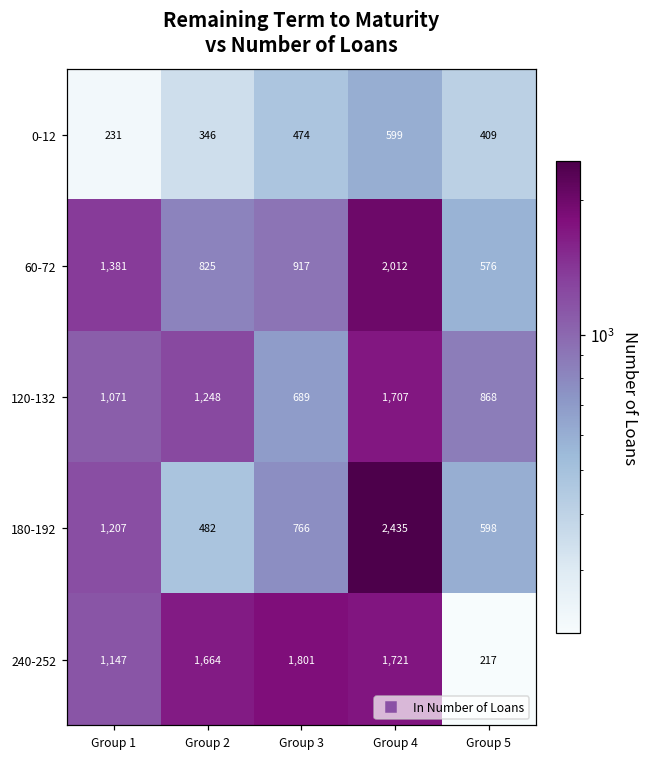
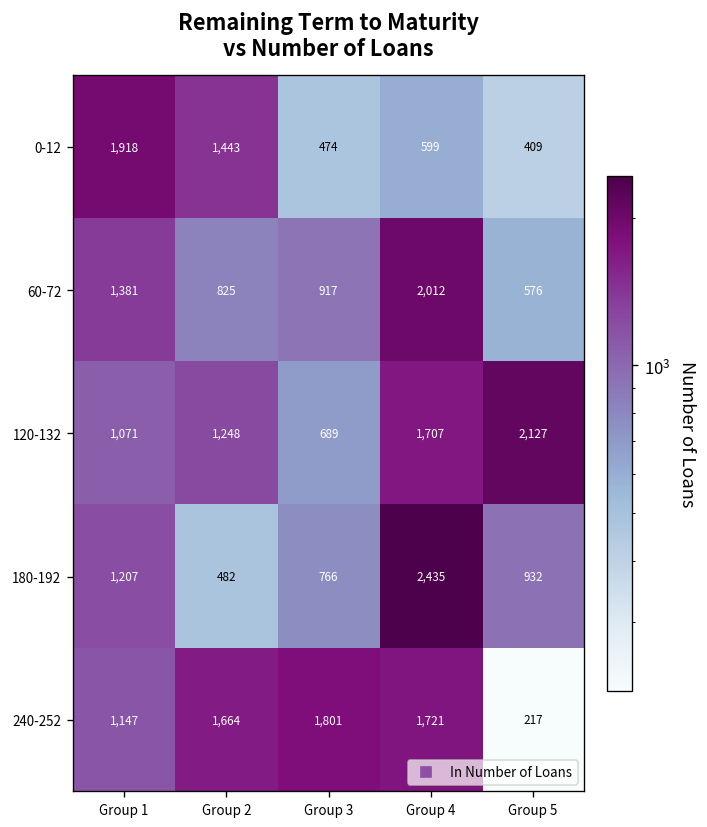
  {
    "0-12": {
-     "Group 1": "231",
-     "Group 2": "346",
+     "Group 1": "1,918",
+     "Group 2": "1,443",
      "Group 3": "474",
      "Group 4": "599",
      "Group 5": "409"
    },
    "60-72": {
      "Group 1": "1,381",
      "Group 2": "825",
      "Group 3": "917",
      "Group 4": "2,012",
      "Group 5": "576"
    },
    "120-132": {
      "Group 1": "1,071",
      "Group 2": "1,248",
      "Group 3": "689",
      "Group 4": "1,707",
-     "Group 5": "868"
+     "Group 5": "2,127"
    },
    "180-192": {
      "Group 1": "1,207",
      "Group 2": "482",
      "Group 3": "766",
      "Group 4": "2,435",
-     "Group 5": "598"
+     "Group 5": "932"
    },
    "240-252": {
      "Group 1": "1,147",
      "Group 2": "1,664",
      "Group 3": "1,801",
      "Group 4": "1,721",
      "Group 5": "217"
    }
  }
